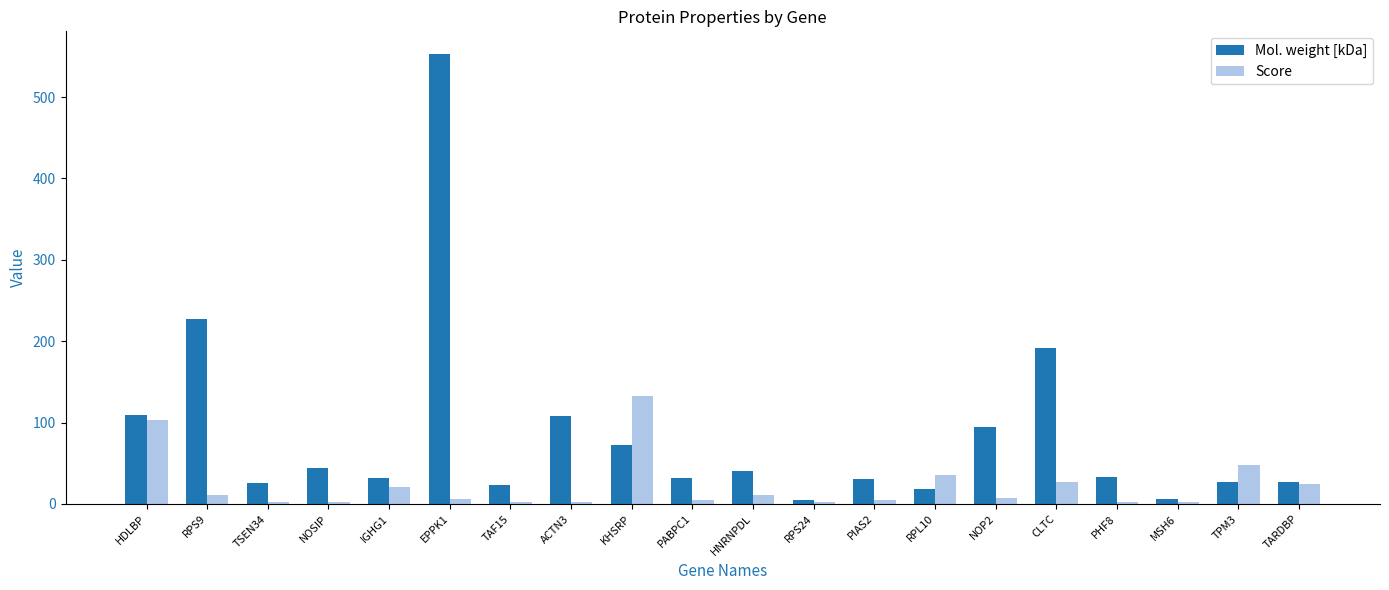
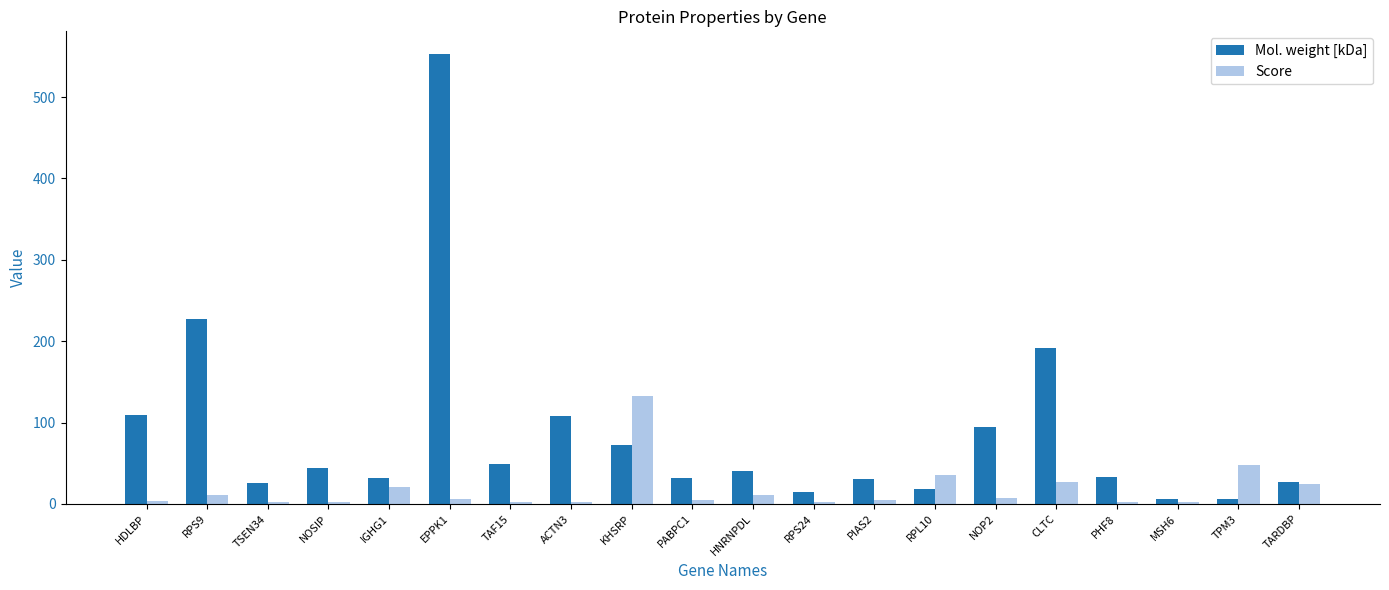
  {
    "Mol. weight [kDa]": {
      "HDLBP": 110,
      "RPS9": 230,
      "TSEN34": 30,
      "NOSIP": 40,
      "IGHG1": 30,
      "EPPK1": 550,
-     "TAF15": 20,
+     "TAF15": 50,
      "ACTN3": 110,
      "KHSRP": 70,
      "PABPC1": 30,
      "HNRNPDL": 40,
-     "RPS24": 0,
+     "RPS24": 20,
      "PIAS2": 30,
      "RPL10": 20,
      "NOP2": 90,
      "CLTC": 190,
      "PHF8": 30,
      "MSH6": 10,
-     "TPM3": 30,
+     "TPM3": 10,
      "TARDBP": 30
    },
    "Score": {
-     "HDLBP": 100,
+     "HDLBP": 0,
      "RPS9": 10,
      "IGHG1": 20,
      "EPPK1": 10,
      "KHSRP": 130,
      "PABPC1": 10,
      "HNRNPDL": 10,
      "PIAS2": 10,
      "RPL10": 40,
      "NOP2": 10,
      "CLTC": 30,
      "TPM3": 50,
      "TARDBP": 20
    }
  }
